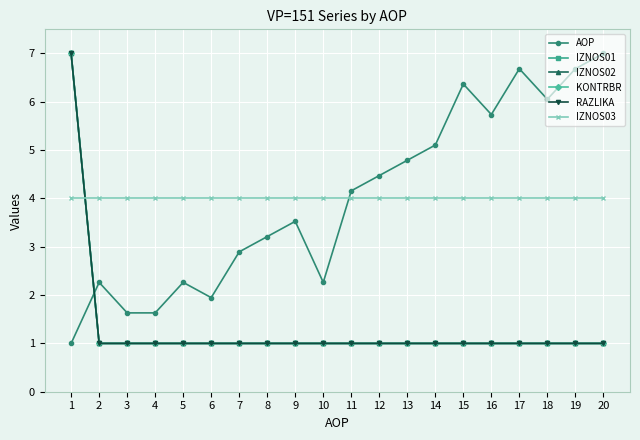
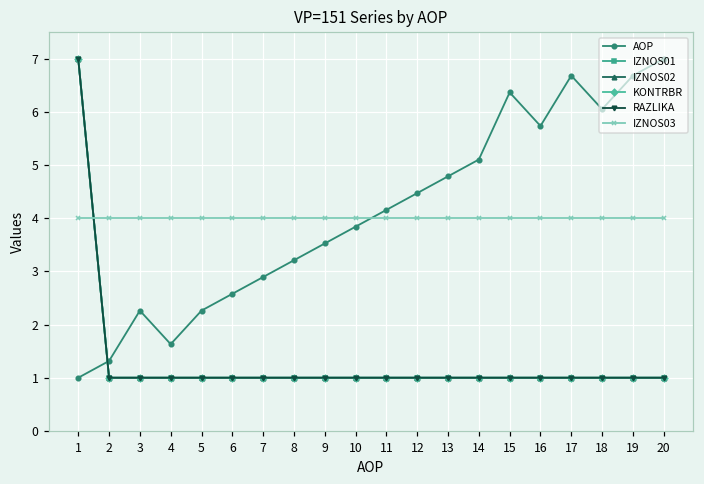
  {
    "AOP": {
      "1": 1.0,
-     "2": 2.3,
-     "3": 1.6,
+     "2": 1.3,
+     "3": 2.3,
      "4": 1.6,
      "5": 2.3,
-     "6": 1.9,
+     "6": 2.6,
      "7": 2.9,
      "8": 3.2,
      "9": 3.5,
-     "10": 2.3,
+     "10": 3.8,
      "11": 4.2,
      "12": 4.5,
      "13": 4.8,
      "14": 5.1,
      "15": 6.4,
      "16": 5.7,
      "17": 6.7
    },
    "RAZLIKA": {
      "1": 7.0,
      "2": 1.0,
      "3": 1.0,
      "4": 1.0,
      "5": 1.0,
      "6": 1.0,
      "7": 1.0,
      "8": 1.0,
      "9": 1.0,
      "10": 1.0,
      "11": 1.0,
      "12": 1.0,
      "13": 1.0,
      "14": 1.0,
      "15": 1.0,
      "16": 1.0,
      "17": 1.0,
      "18": 1.0,
      "19": 1.0,
      "20": 1.0
    },
    "IZNOS03": {
      "1": 4.0,
      "2": 4.0,
      "3": 4.0,
      "4": 4.0,
      "5": 4.0,
      "6": 4.0,
      "7": 4.0,
      "8": 4.0,
      "9": 4.0,
      "10": 4.0,
      "11": 4.0,
      "12": 4.0,
      "13": 4.0,
      "14": 4.0,
      "15": 4.0,
      "16": 4.0,
      "17": 4.0,
      "18": 4.0,
      "19": 4.0,
      "20": 4.0
    }
  }
